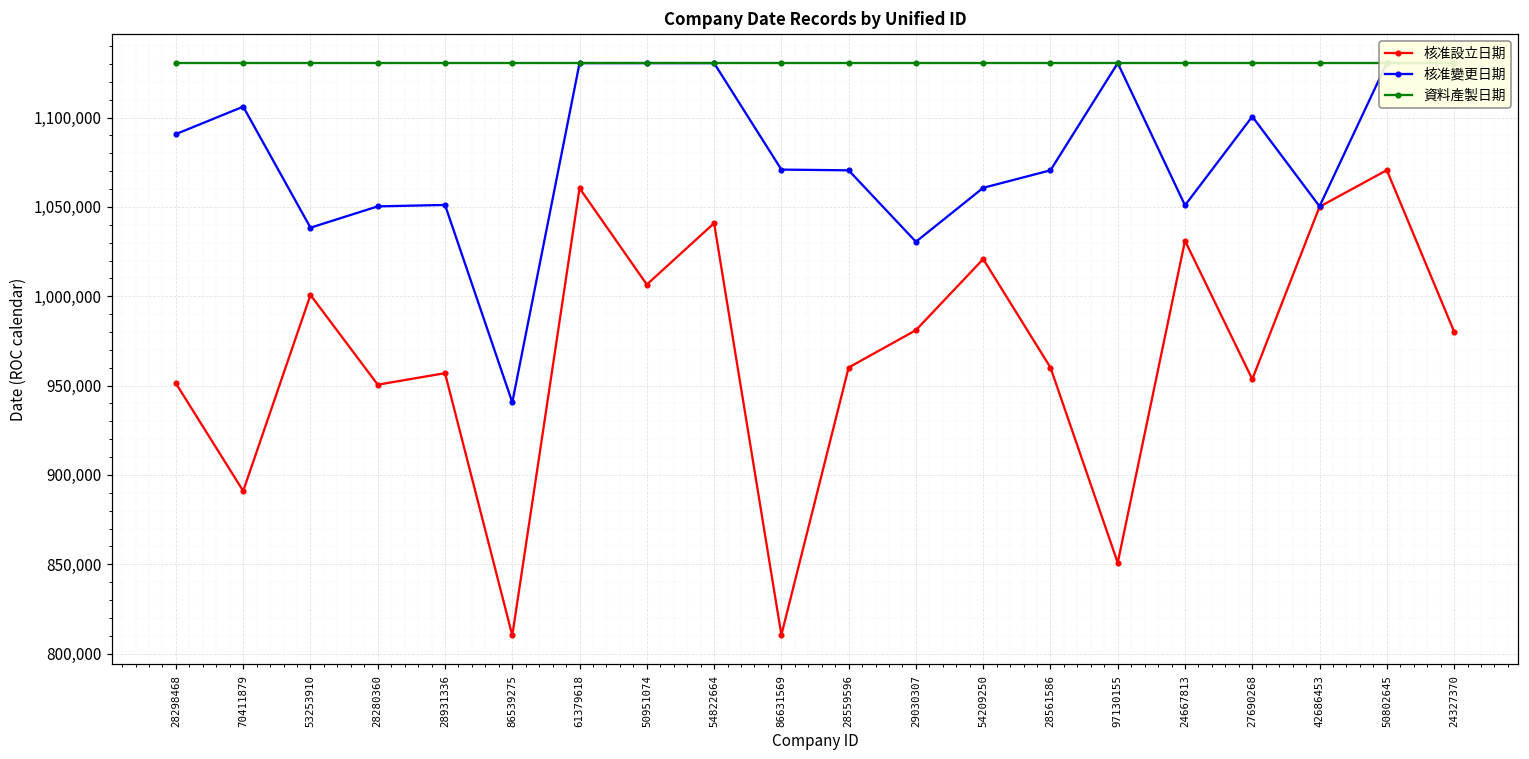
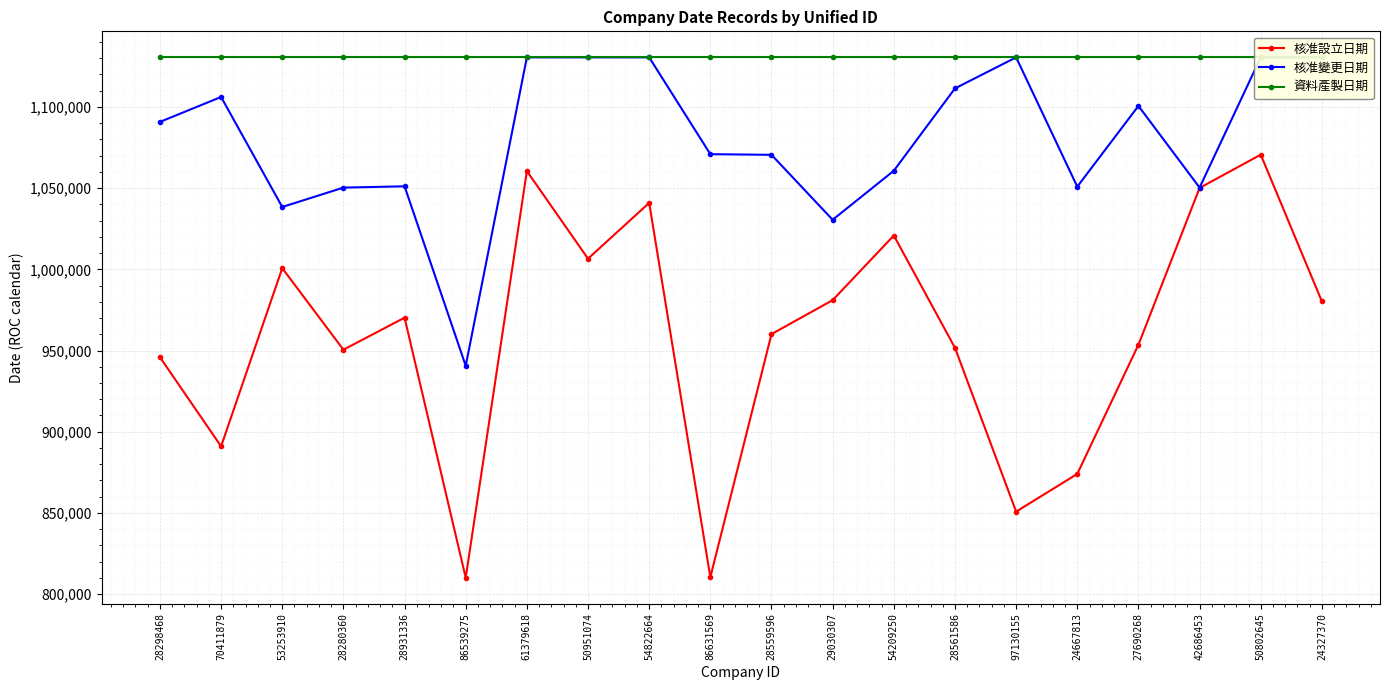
  {
    "核准設立日期": {
-     "28298468": "951,000",
+     "28298468": "946,000",
      "70411879": "891,000",
      "53253910": "1,001,000",
      "28280360": "951,000",
-     "28931336": "957,000",
+     "28931336": "970,000",
      "86539275": "810,000",
      "61379618": "1,061,000",
      "50951074": "1,007,000",
      "54822664": "1,041,000",
      "86631569": "810,000",
      "28559596": "960,000",
      "29030307": "981,000",
      "54209250": "1,021,000",
-     "28561586": "960,000",
+     "28561586": "952,000",
      "97130155": "851,000",
-     "24667813": "1,031,000",
+     "24667813": "874,000",
      "27690268": "954,000",
      "50802645": "1,071,000",
      "24327370": "980,000"
    },
    "核准變更日期": {
      "28298468": "1,091,000",
      "70411879": "1,106,000",
      "53253910": "1,038,000",
      "28280360": "1,050,000",
      "28931336": "1,051,000",
      "86539275": "941,000",
      "86631569": "1,071,000",
      "28559596": "1,071,000",
      "29030307": "1,031,000",
      "54209250": "1,061,000",
-     "28561586": "1,071,000",
+     "28561586": "1,111,000",
      "24667813": "1,051,000",
      "27690268": "1,101,000"
    },
    "資料產製日期": {
      "28298468": "1,131,000",
      "70411879": "1,131,000",
      "53253910": "1,131,000",
      "28280360": "1,131,000",
      "28931336": "1,131,000",
      "86539275": "1,131,000",
      "86631569": "1,131,000",
      "28559596": "1,131,000",
      "29030307": "1,131,000",
      "54209250": "1,131,000",
      "28561586": "1,131,000",
      "24667813": "1,131,000",
      "27690268": "1,131,000",
      "42686453": "1,131,000"
    }
  }
